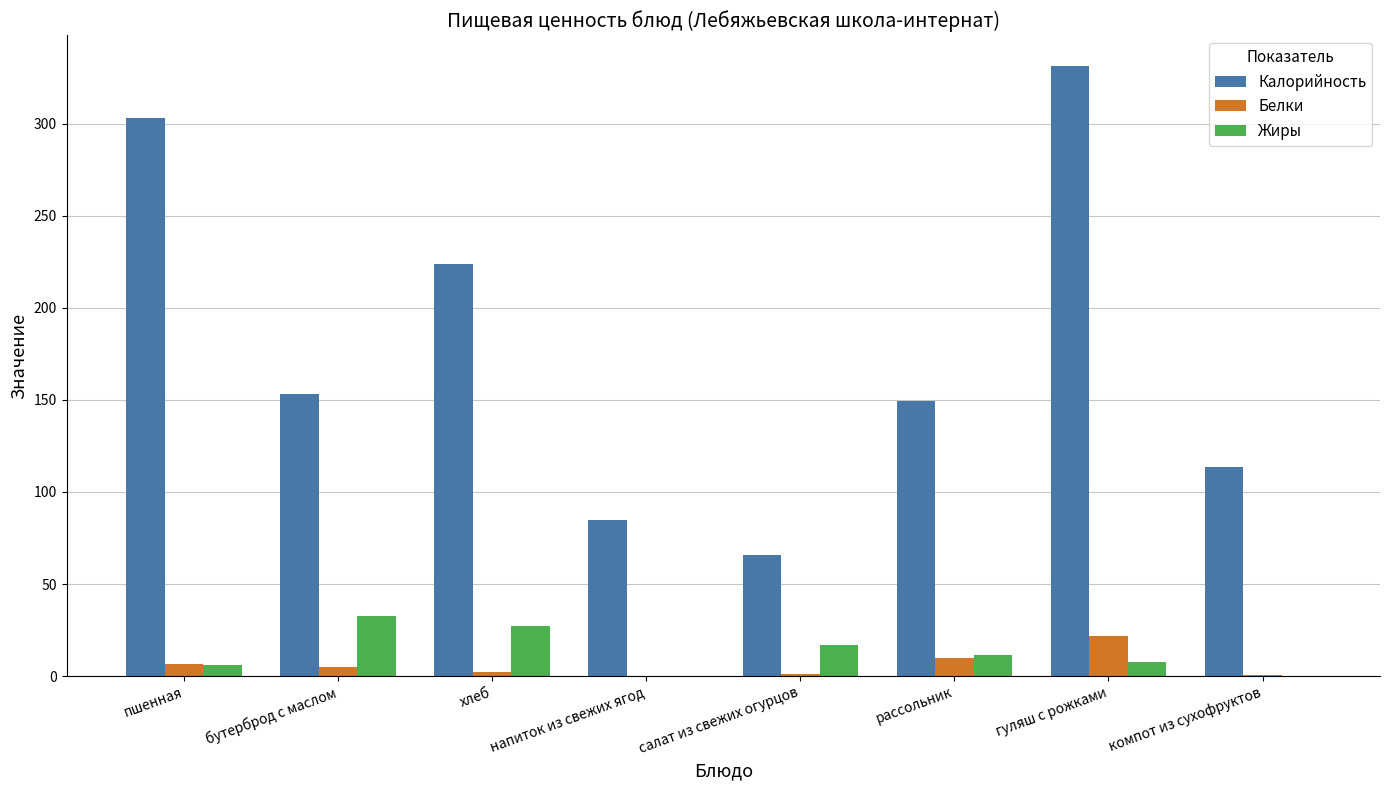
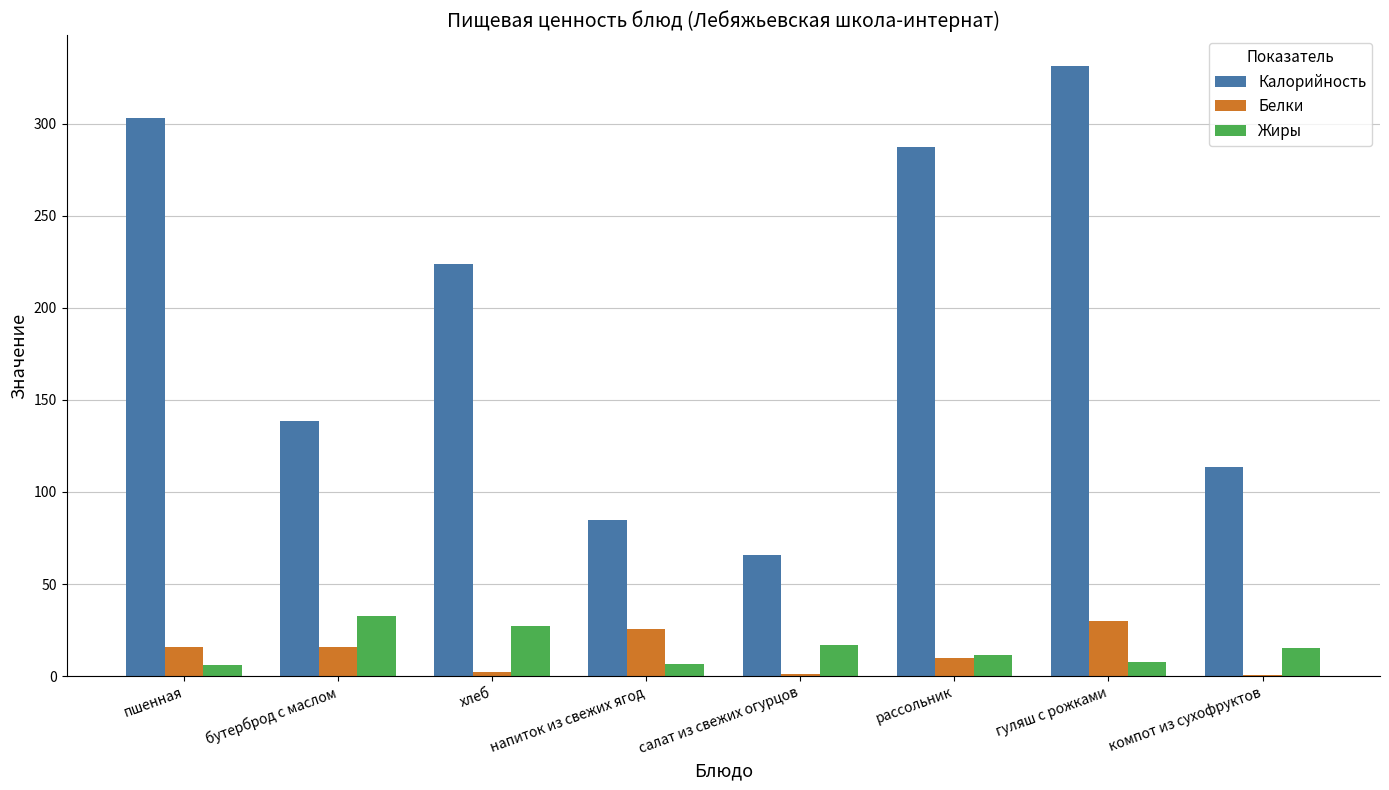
  {
    "Калорийность": {
      "пшенная": 303,
-     "бутерброд с маслом": 153,
+     "бутерброд с маслом": 139,
      "хлеб": 224,
      "напиток из свежих ягод": 85,
      "салат из свежих огурцов": 66,
-     "рассольник": 150,
+     "рассольник": 287,
      "гуляш с рожками": 332,
      "компот из сухофруктов": 114
    },
    "Белки": {
-     "пшенная": 7,
-     "бутерброд с маслом": 5,
+     "пшенная": 16,
+     "бутерброд с маслом": 16,
      "хлеб": 2,
-     "напиток из свежих ягод": 0,
+     "напиток из свежих ягод": 26,
      "рассольник": 10,
-     "гуляш с рожками": 22
+     "гуляш с рожками": 30
    },
    "Жиры": {
      "пшенная": 6,
      "бутерброд с маслом": 32,
      "хлеб": 27,
-     "напиток из свежих ягод": 0,
+     "напиток из свежих ягод": 7,
      "салат из свежих огурцов": 17,
      "рассольник": 11,
      "гуляш с рожками": 8,
-     "компот из сухофруктов": 0
+     "компот из сухофруктов": 15
    }
  }
